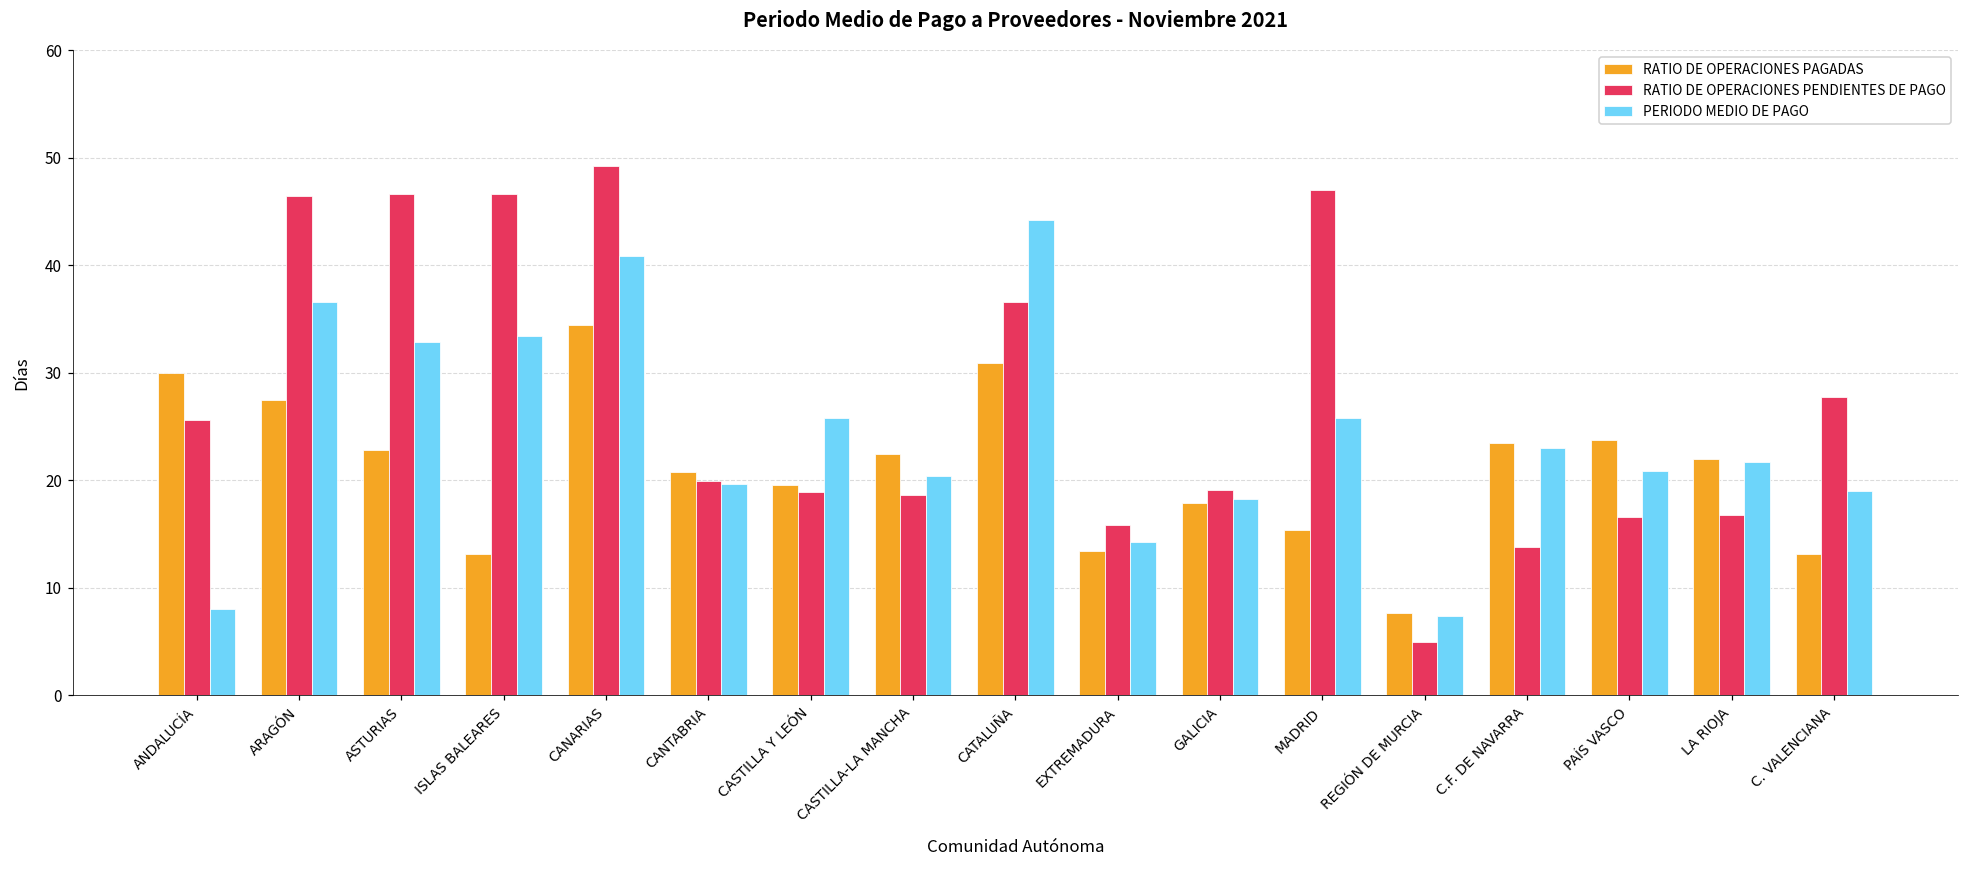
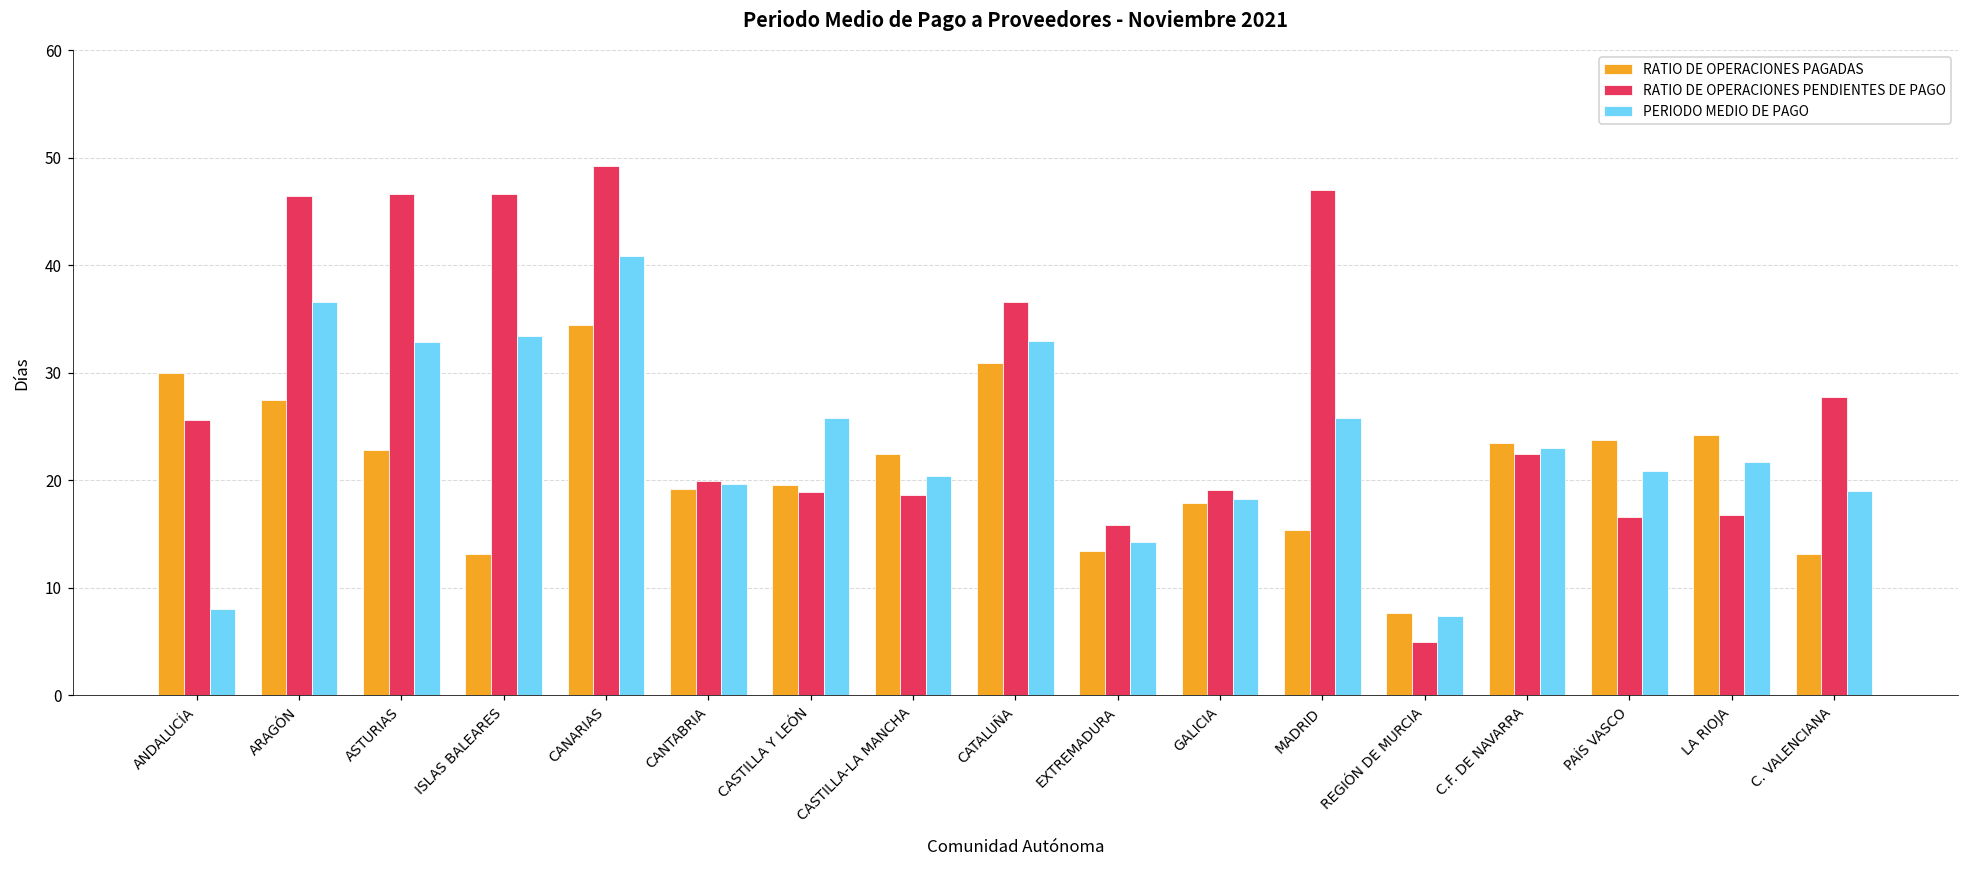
  {
    "RATIO DE OPERACIONES PAGADAS": {
      "ANDALUCÍA": 30,
      "ARAGÓN": 27,
      "ASTURIAS": 23,
      "ISLAS BALEARES": 13,
      "CANARIAS": 34,
-     "CANTABRIA": 21,
+     "CANTABRIA": 19,
      "CASTILLA Y LEÓN": 20,
      "CASTILLA-LA MANCHA": 22,
      "CATALUÑA": 31,
      "EXTREMADURA": 13,
      "GALICIA": 18,
      "MADRID": 15,
      "REGIÓN DE MURCIA": 8,
      "C.F. DE NAVARRA": 23,
      "PAÍS VASCO": 24,
-     "LA RIOJA": 22,
+     "LA RIOJA": 24,
      "C. VALENCIANA": 13
    },
    "RATIO DE OPERACIONES PENDIENTES DE PAGO": {
      "ANDALUCÍA": 26,
      "ARAGÓN": 46,
      "ASTURIAS": 47,
      "ISLAS BALEARES": 47,
      "CANARIAS": 49,
      "CANTABRIA": 20,
      "CASTILLA Y LEÓN": 19,
      "CASTILLA-LA MANCHA": 19,
      "CATALUÑA": 37,
      "EXTREMADURA": 16,
      "GALICIA": 19,
      "MADRID": 47,
      "REGIÓN DE MURCIA": 5,
-     "C.F. DE NAVARRA": 14,
+     "C.F. DE NAVARRA": 23,
      "PAÍS VASCO": 17,
      "LA RIOJA": 17,
      "C. VALENCIANA": 28
    },
    "PERIODO MEDIO DE PAGO": {
      "ANDALUCÍA": 8,
      "ARAGÓN": 37,
      "ASTURIAS": 33,
      "ISLAS BALEARES": 33,
      "CANARIAS": 41,
      "CANTABRIA": 20,
      "CASTILLA Y LEÓN": 26,
      "CASTILLA-LA MANCHA": 20,
-     "CATALUÑA": 44,
+     "CATALUÑA": 33,
      "EXTREMADURA": 14,
      "GALICIA": 18,
      "MADRID": 26,
      "REGIÓN DE MURCIA": 7,
      "C.F. DE NAVARRA": 23,
      "PAÍS VASCO": 21,
      "LA RIOJA": 22,
      "C. VALENCIANA": 19
    }
  }
